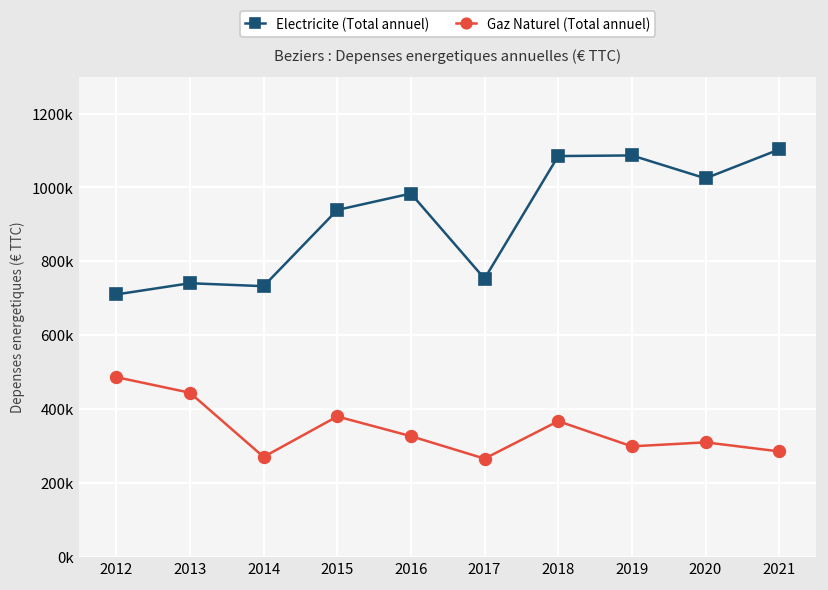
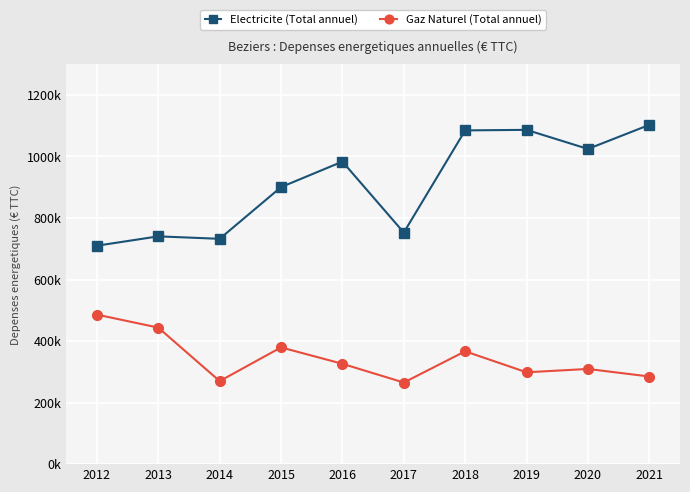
  {
    "Electricite (Total annuel)": {
      "2012": 710000,
      "2013": 740000,
      "2014": 730000,
-     "2015": 940000,
+     "2015": 900000,
      "2016": 980000,
      "2017": 750000,
      "2018": 1080000,
      "2019": 1090000,
      "2020": 1020000,
      "2021": 1100000
    },
    "Gaz Naturel (Total annuel)": {
      "2012": 490000,
      "2013": 440000,
      "2014": 270000,
      "2015": 380000,
      "2016": 330000,
      "2017": 270000,
      "2018": 370000,
      "2019": 300000,
      "2020": 310000,
      "2021": 280000
    }
  }
